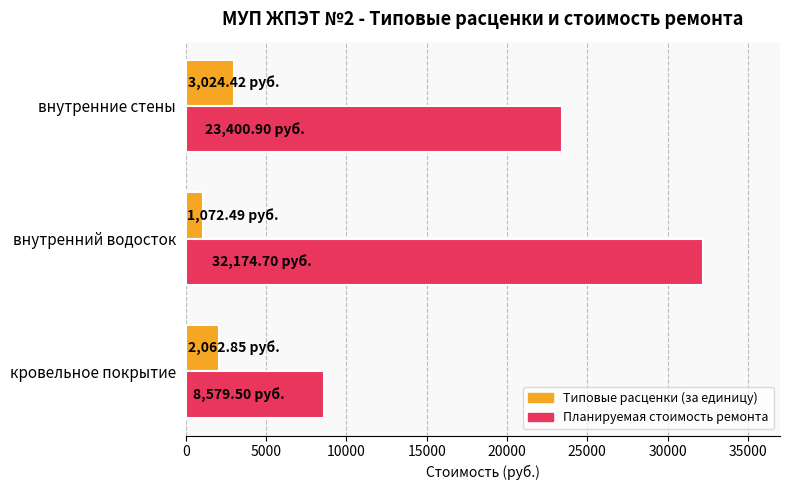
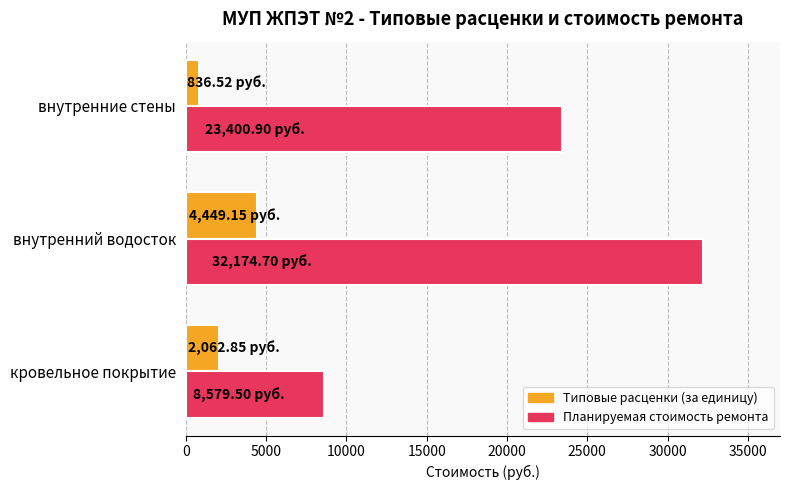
  {
    "Типовые расценки (за единицу)": {
-     "внутренние стены": "3,024.42",
-     "внутренний водосток": "1,072.49",
+     "внутренние стены": "836.52",
+     "внутренний водосток": "4,449.15",
      "кровельное покрытие": "2,062.85"
    },
    "Планируемая стоимость ремонта": {
      "внутренние стены": "23,400.90",
      "внутренний водосток": "32,174.70",
      "кровельное покрытие": "8,579.50"
    }
  }
